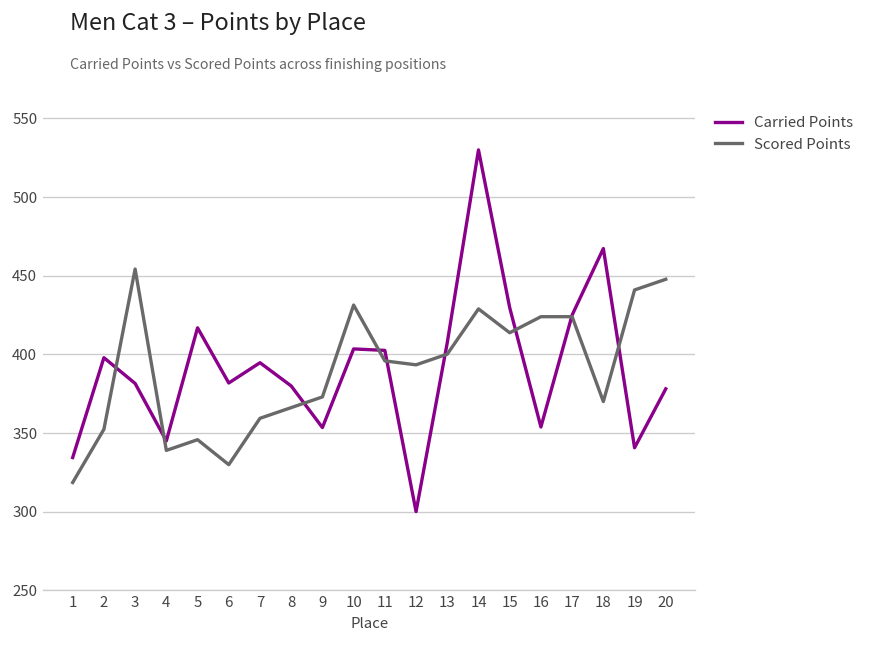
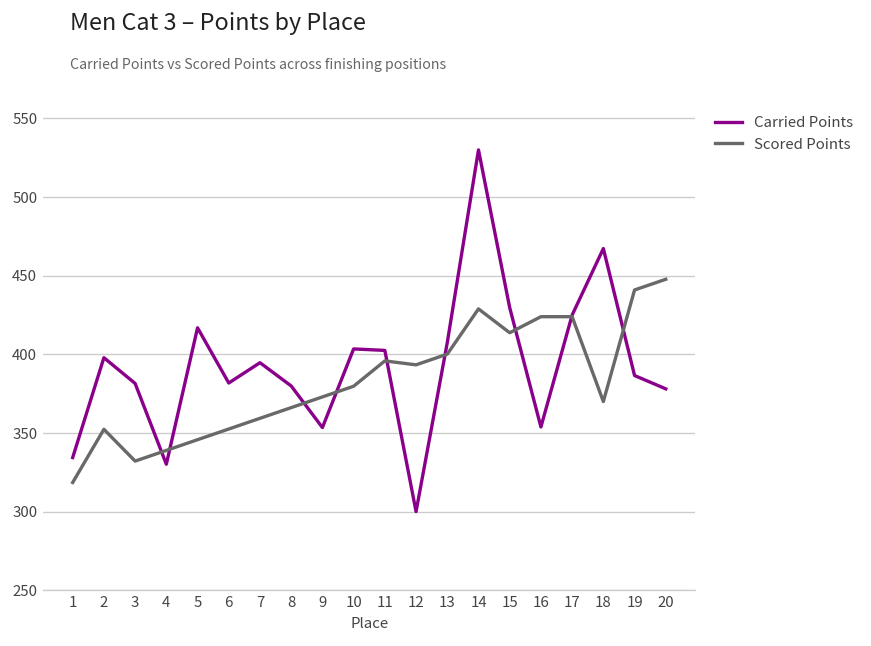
  {
    "Carried Points": {
      "1": 334,
      "2": 398,
      "3": 381,
-     "4": 345,
+     "4": 330,
      "5": 417,
      "6": 382,
      "7": 395,
      "8": 380,
      "9": 353,
      "10": 403,
      "11": 402,
      "12": 300,
      "13": 407,
      "14": 530,
      "15": 430,
      "16": 354,
      "18": 467,
-     "19": 341,
+     "19": 386,
      "20": 378
    },
    "Scored Points": {
      "1": 319,
      "2": 352,
-     "3": 454,
+     "3": 332,
      "4": 339,
      "5": 346,
-     "6": 330,
+     "6": 352,
      "7": 359,
      "8": 366,
      "9": 373,
-     "10": 431,
+     "10": 380,
      "11": 396,
      "12": 393,
      "13": 400,
      "14": 429,
      "15": 414,
      "16": 424,
      "18": 370,
      "19": 441,
      "20": 448
    }
  }
